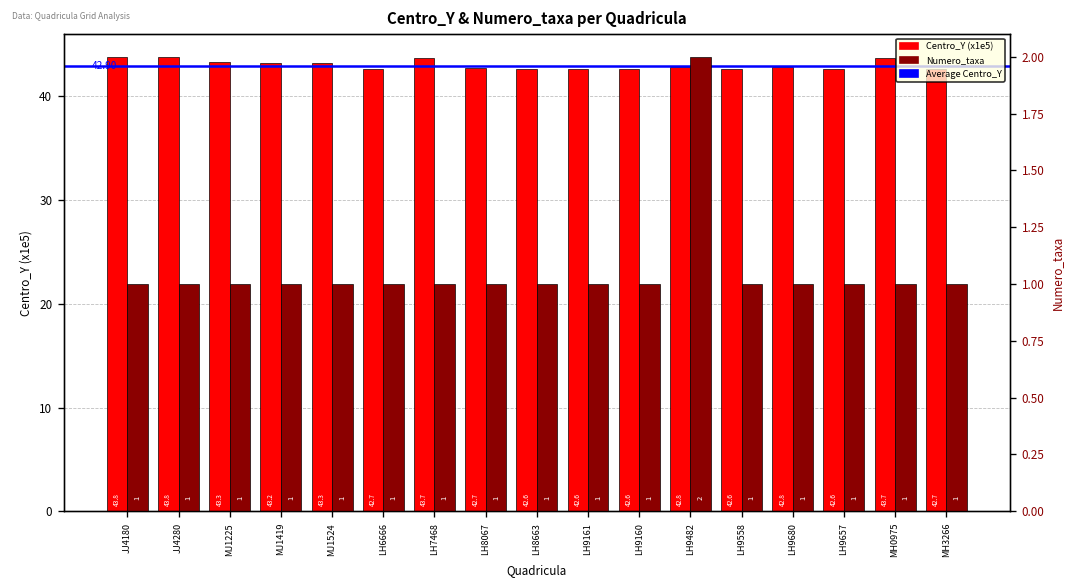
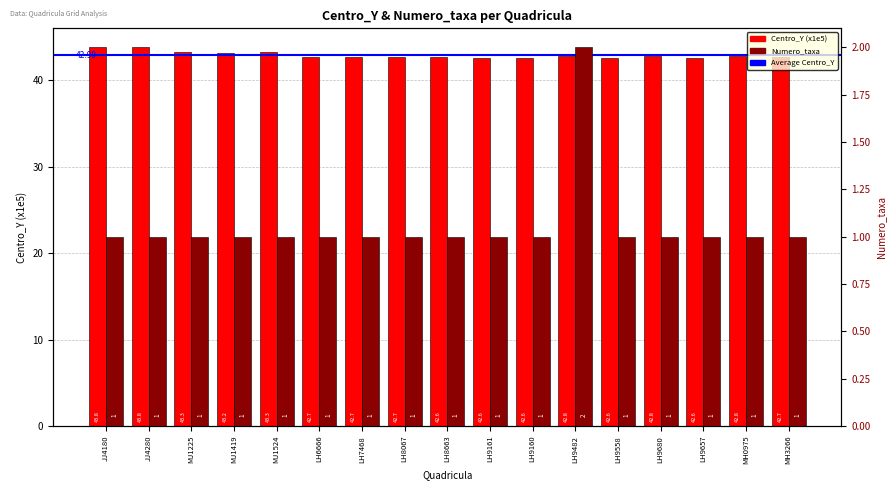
  {
    "Centro_Y (x1e5)": {
      "JJ4180": 43.8,
      "JJ4280": 43.8,
      "MJ1225": 43.3,
      "MJ1419": 43.2,
      "MJ1524": 43.3,
      "LH6666": 42.7,
-     "LH7468": 43.7,
+     "LH7468": 42.7,
      "LH8067": 42.7,
      "LH8663": 42.6,
      "LH9161": 42.6,
      "LH9160": 42.6,
      "LH9482": 42.8,
      "LH9558": 42.6,
      "LH9680": 42.8,
      "LH9657": 42.6,
-     "MH0975": 43.7
+     "MH0975": 42.8
    },
    "Numero_taxa": {
      "JJ4180": 1,
      "JJ4280": 1,
      "MJ1225": 1,
      "MJ1419": 1,
      "MJ1524": 1,
      "LH6666": 1,
      "LH7468": 1,
      "LH8067": 1,
      "LH8663": 1,
      "LH9161": 1,
      "LH9160": 1,
      "LH9482": 2,
      "LH9558": 1,
      "LH9680": 1,
      "LH9657": 1,
      "MH0975": 1,
      "MH3266": 1
    }
  }
